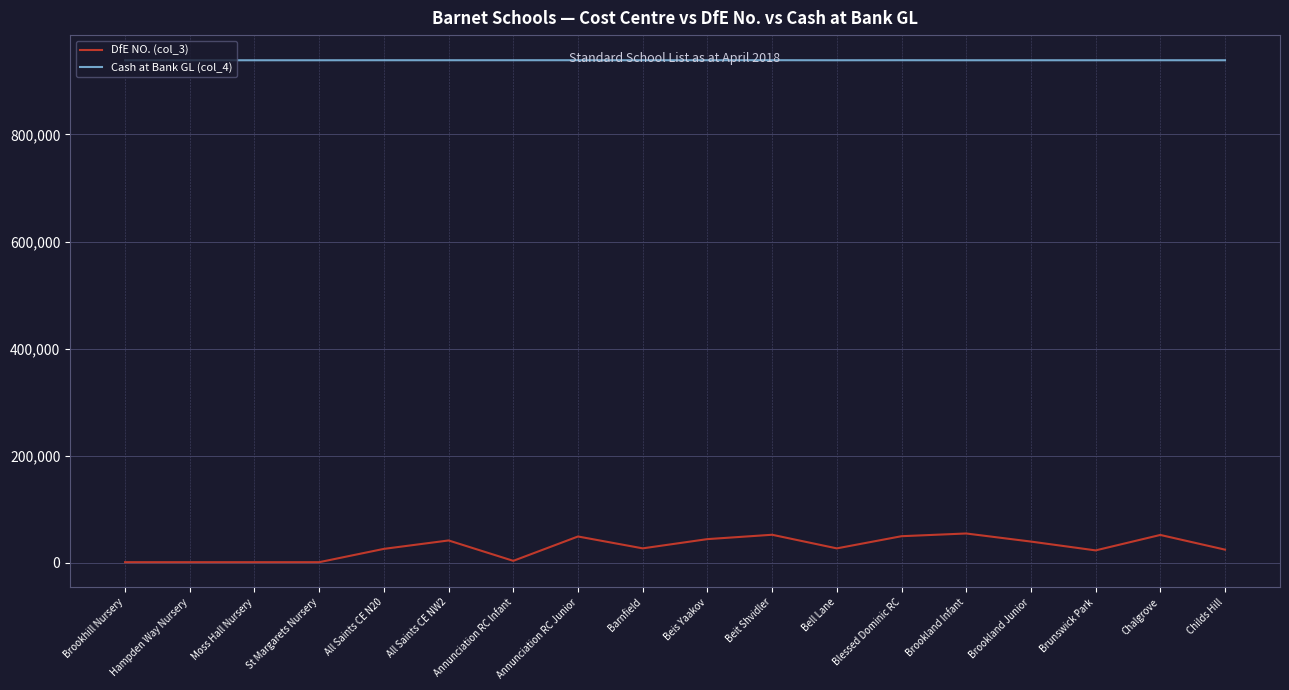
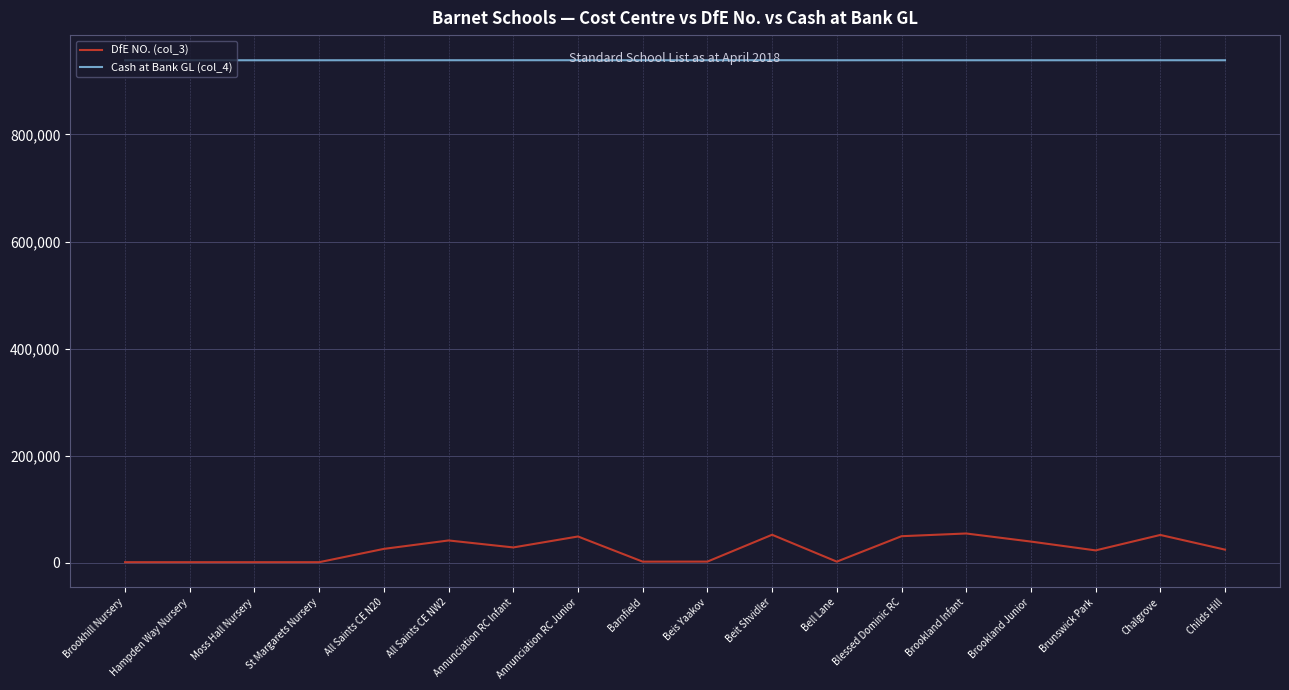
  {
    "DfE NO. (col_3)": {
      "Brookhill Nursery": "0",
      "Hampden Way Nursery": "0",
      "Moss Hall Nursery": "0",
      "St Margarets Nursery": "0",
      "All Saints CE N20": "30,000",
      "All Saints CE NW2": "40,000",
-     "Annunciation RC Infant": "0",
+     "Annunciation RC Infant": "30,000",
      "Annunciation RC Junior": "50,000",
-     "Barnfield": "30,000",
-     "Beis Yaakov": "40,000",
+     "Barnfield": "0",
+     "Beis Yaakov": "0",
      "Beit Shvidler": "50,000",
-     "Bell Lane": "30,000",
+     "Bell Lane": "0",
      "Blessed Dominic RC": "50,000",
      "Brookland Infant": "50,000",
      "Brookland Junior": "40,000",
      "Brunswick Park": "20,000",
      "Chalgrove": "50,000",
      "Childs Hill": "20,000"
    },
    "Cash at Bank GL (col_4)": {
      "Moss Hall Nursery": "940,000",
      "St Margarets Nursery": "940,000",
      "All Saints CE N20": "940,000",
      "All Saints CE NW2": "940,000",
      "Annunciation RC Infant": "940,000",
      "Bell Lane": "940,000",
      "Blessed Dominic RC": "940,000",
      "Brookland Infant": "940,000",
      "Brookland Junior": "940,000",
      "Brunswick Park": "940,000",
      "Chalgrove": "940,000",
      "Childs Hill": "940,000"
    }
  }
